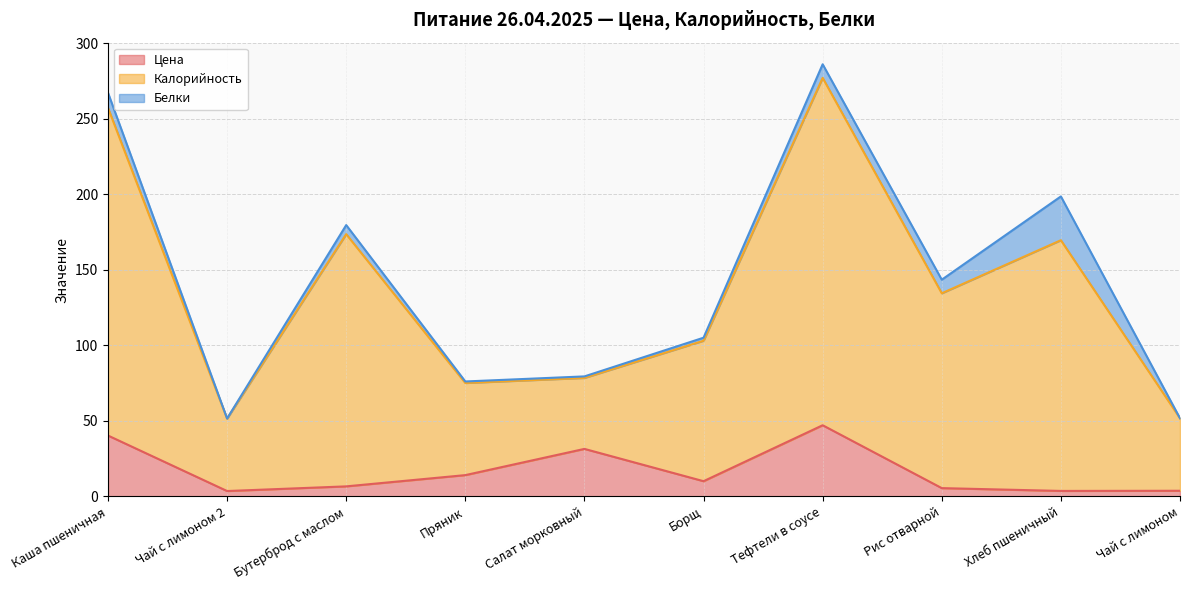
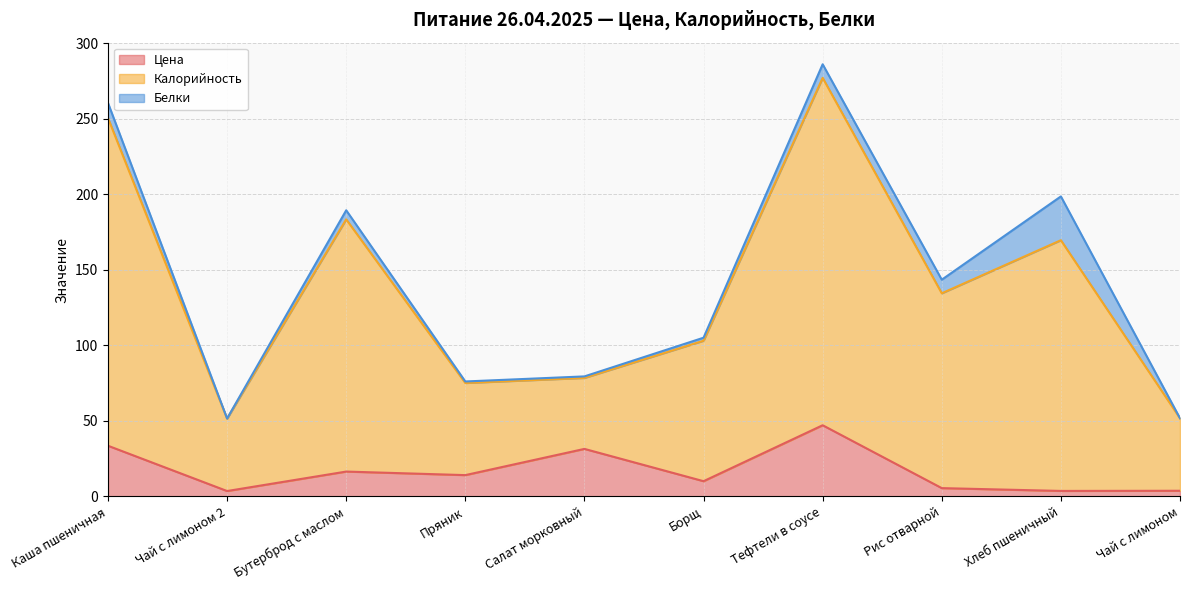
  {
    "Цена": {
-     "Каша пшеничная": 40,
+     "Каша пшеничная": 34,
      "Чай с лимоном 2": 4,
-     "Бутерброд с маслом": 7,
+     "Бутерброд с маслом": 17,
      "Пряник": 14,
      "Салат морковный": 32,
      "Борщ": 10,
      "Тефтели в соусе": 47,
      "Рис отварной": 6,
      "Хлеб пшеничный": 4,
      "Чай с лимоном": 4
    },
    "Калорийность": {
      "Каша пшеничная": 217,
      "Бутерброд с маслом": 167,
      "Борщ": 93,
      "Тефтели в соусе": 230,
      "Рис отварной": 129,
      "Хлеб пшеничный": 166
    },
    "Белки": {
      "Каша пшеничная": 10,
      "Бутерброд с маслом": 6,
      "Борщ": 2,
      "Тефтели в соусе": 9,
      "Рис отварной": 9,
      "Хлеб пшеничный": 29
    }
  }
